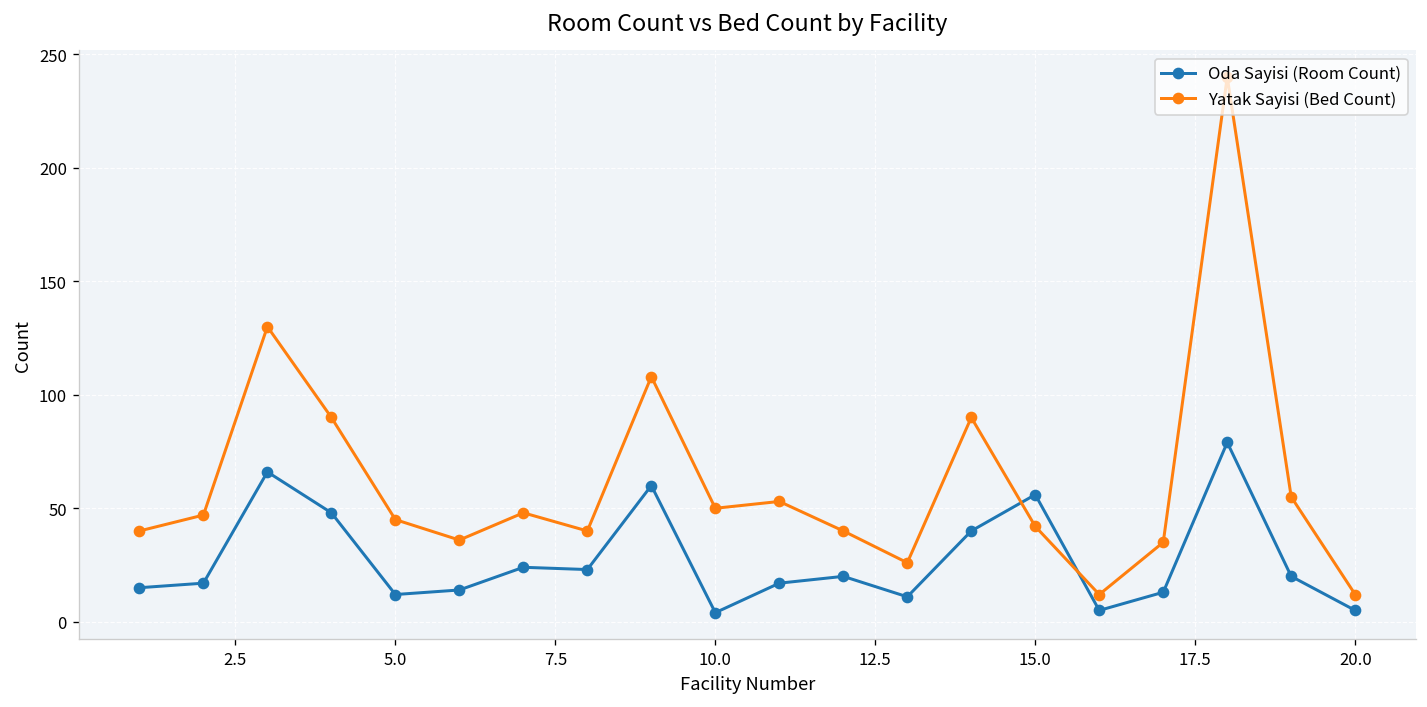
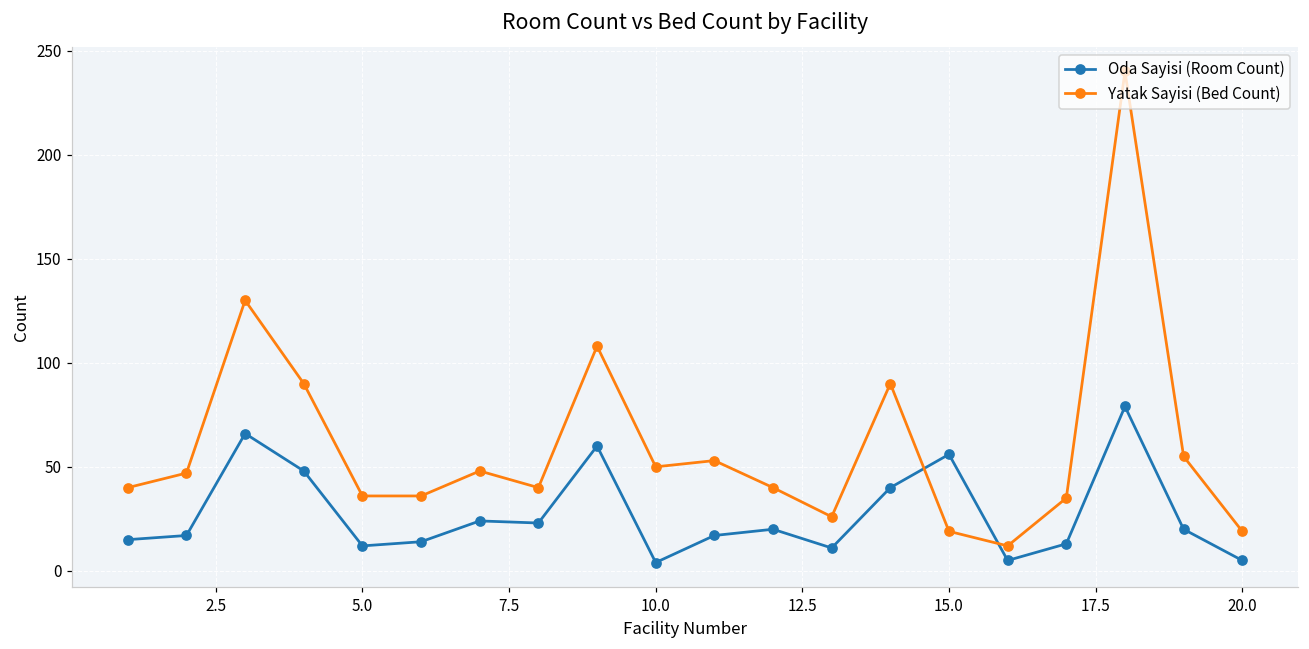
  {
    "Oda Sayisi (Room Count)": {
      "5.0": 12,
      "10.0": 4,
      "15.0": 56,
      "20.0": 5
    },
    "Yatak Sayisi (Bed Count)": {
-     "5.0": 45,
+     "5.0": 36,
      "10.0": 50,
-     "15.0": 42,
-     "20.0": 12
+     "15.0": 19,
+     "20.0": 19
    }
  }
